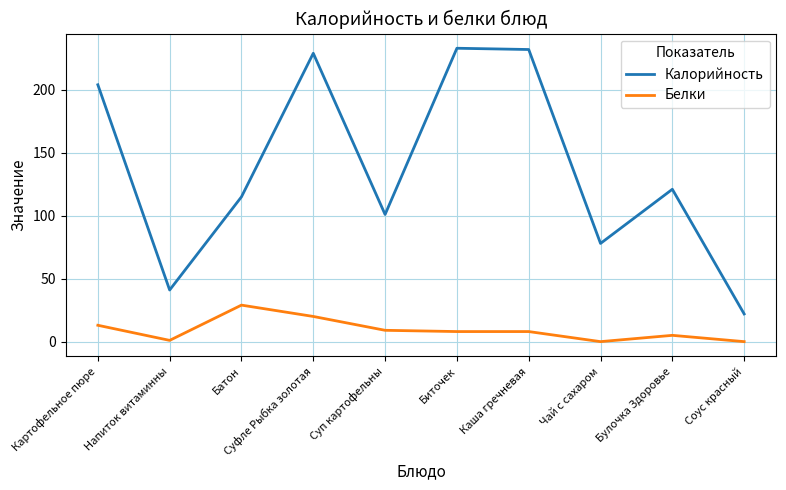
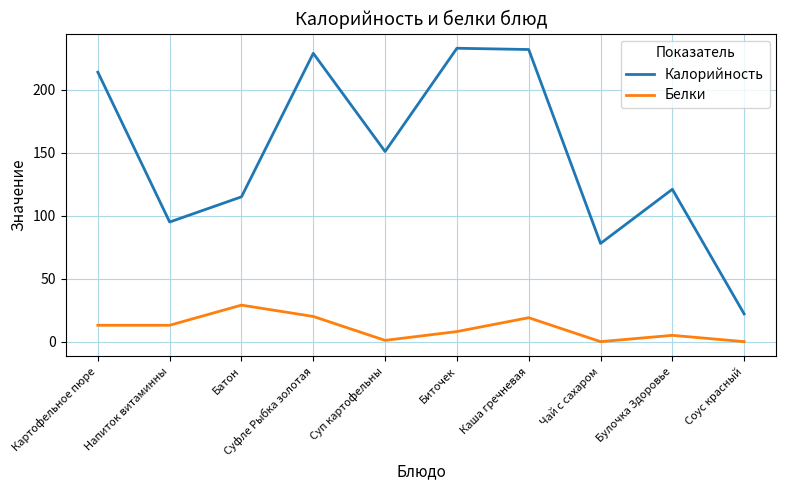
  {
    "Калорийность": {
-     "Картофельное пюре": 204,
-     "Напиток витаминны": 41,
+     "Картофельное пюре": 214,
+     "Напиток витаминны": 95,
      "Батон": 115,
      "Суфле Рыбка золотая": 229,
-     "Суп картофельны": 101,
+     "Суп картофельны": 151,
      "Биточек": 233,
      "Каша гречневая": 232,
      "Чай с сахаром": 78,
      "Булочка Здоровье": 121,
      "Соус красный": 22
    },
    "Белки": {
      "Картофельное пюре": 13,
-     "Напиток витаминны": 1,
+     "Напиток витаминны": 13,
      "Батон": 29,
      "Суфле Рыбка золотая": 20,
-     "Суп картофельны": 9,
+     "Суп картофельны": 1,
      "Биточек": 8,
-     "Каша гречневая": 8,
+     "Каша гречневая": 19,
      "Чай с сахаром": 0,
      "Булочка Здоровье": 5,
      "Соус красный": 0
    }
  }
